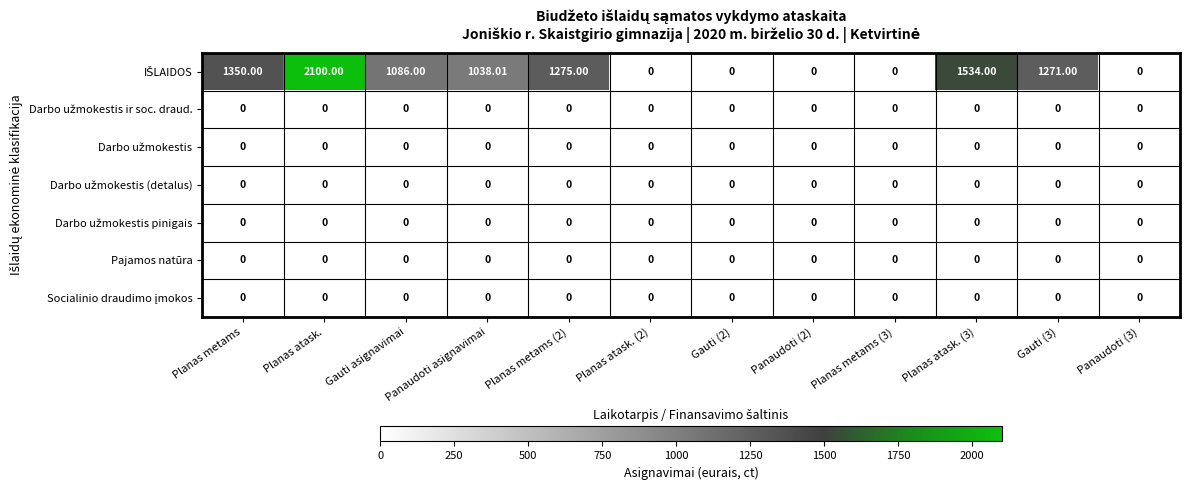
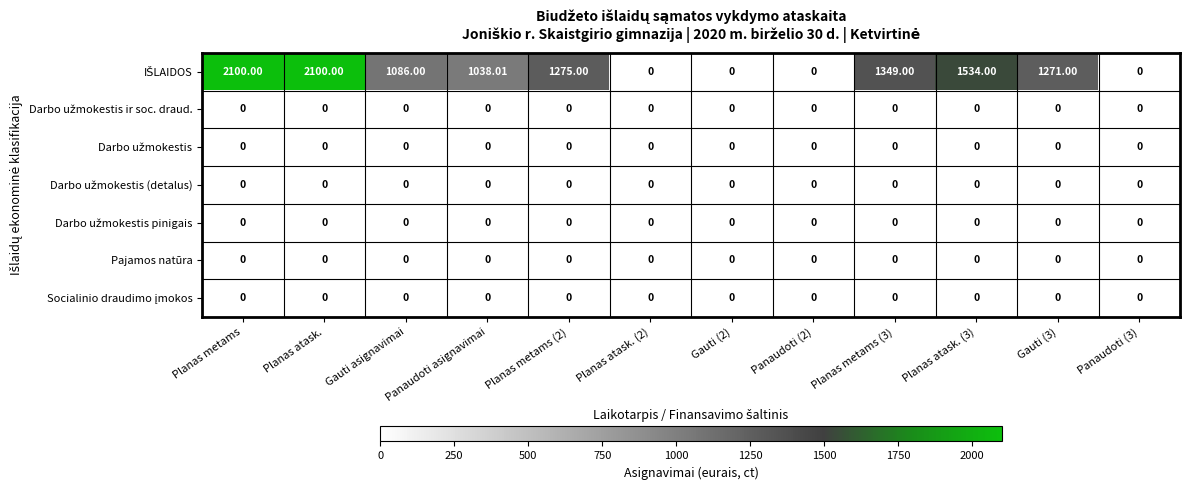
  {
    "IŠLAIDOS": {
-     "Planas metams": 1350.00,
+     "Planas metams": 2100.00,
      "Planas atask.": 2100.00,
      "Gauti asignavimai": 1086.00,
      "Panaudoti asignavimai": 1038.01,
      "Planas metams (2)": 1275.00,
      "Planas atask. (2)": 0,
      "Gauti (2)": 0,
      "Panaudoti (2)": 0,
-     "Planas metams (3)": 0,
+     "Planas metams (3)": 1349.00,
      "Planas atask. (3)": 1534.00,
      "Gauti (3)": 1271.00,
      "Panaudoti (3)": 0
    },
    "Darbo užmokestis ir soc. draud.": {
      "Planas metams": 0,
      "Planas atask.": 0,
      "Gauti asignavimai": 0,
      "Panaudoti asignavimai": 0,
      "Planas metams (2)": 0,
      "Planas atask. (2)": 0,
      "Gauti (2)": 0,
      "Panaudoti (2)": 0,
      "Planas metams (3)": 0,
      "Planas atask. (3)": 0,
      "Gauti (3)": 0,
      "Panaudoti (3)": 0
    },
    "Darbo užmokestis": {
      "Planas metams": 0,
      "Planas atask.": 0,
      "Gauti asignavimai": 0,
      "Panaudoti asignavimai": 0,
      "Planas metams (2)": 0,
      "Planas atask. (2)": 0,
      "Gauti (2)": 0,
      "Panaudoti (2)": 0,
      "Planas metams (3)": 0,
      "Planas atask. (3)": 0,
      "Gauti (3)": 0,
      "Panaudoti (3)": 0
    },
    "Darbo užmokestis (detalus)": {
      "Planas metams": 0,
      "Planas atask.": 0,
      "Gauti asignavimai": 0,
      "Panaudoti asignavimai": 0,
      "Planas metams (2)": 0,
      "Planas atask. (2)": 0,
      "Gauti (2)": 0,
      "Panaudoti (2)": 0,
      "Planas metams (3)": 0,
      "Planas atask. (3)": 0,
      "Gauti (3)": 0,
      "Panaudoti (3)": 0
    },
    "Darbo užmokestis pinigais": {
      "Planas metams": 0,
      "Planas atask.": 0,
      "Gauti asignavimai": 0,
      "Panaudoti asignavimai": 0,
      "Planas metams (2)": 0,
      "Planas atask. (2)": 0,
      "Gauti (2)": 0,
      "Panaudoti (2)": 0,
      "Planas metams (3)": 0,
      "Planas atask. (3)": 0,
      "Gauti (3)": 0,
      "Panaudoti (3)": 0
    },
    "Pajamos natūra": {
      "Planas metams": 0,
      "Planas atask.": 0,
      "Gauti asignavimai": 0,
      "Panaudoti asignavimai": 0,
      "Planas metams (2)": 0,
      "Planas atask. (2)": 0,
      "Gauti (2)": 0,
      "Panaudoti (2)": 0,
      "Planas metams (3)": 0,
      "Planas atask. (3)": 0,
      "Gauti (3)": 0,
      "Panaudoti (3)": 0
    },
    "Socialinio draudimo įmokos": {
      "Planas metams": 0,
      "Planas atask.": 0,
      "Gauti asignavimai": 0,
      "Panaudoti asignavimai": 0,
      "Planas metams (2)": 0,
      "Planas atask. (2)": 0,
      "Gauti (2)": 0,
      "Panaudoti (2)": 0,
      "Planas metams (3)": 0,
      "Planas atask. (3)": 0,
      "Gauti (3)": 0,
      "Panaudoti (3)": 0
    }
  }
